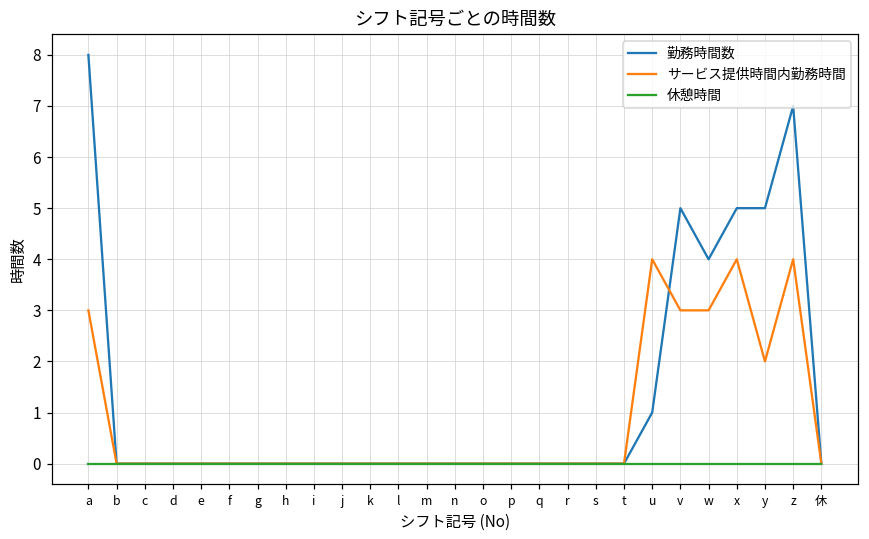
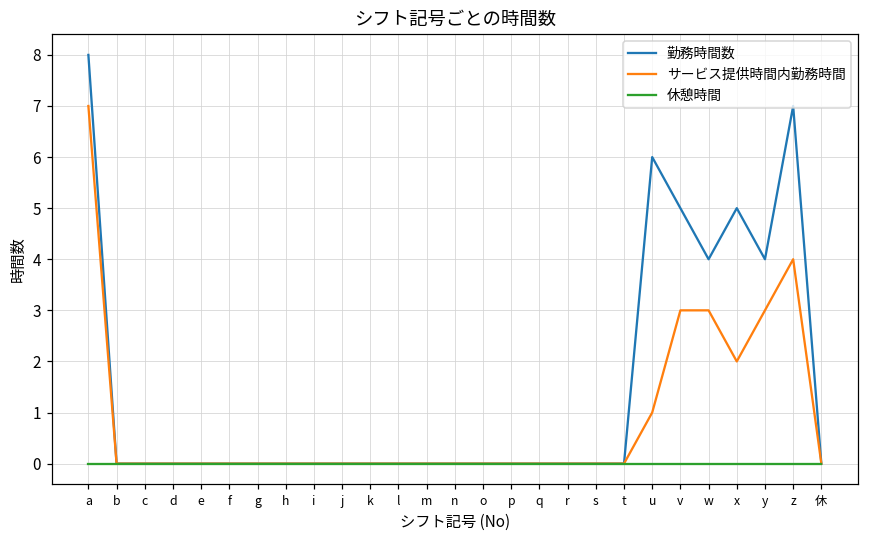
  {
    "勤務時間数": {
      "a": 8,
-     "u": 1,
+     "u": 6,
      "v": 5,
      "w": 4,
      "x": 5,
-     "y": 5
+     "y": 4
    },
    "サービス提供時間内勤務時間": {
-     "a": 3,
-     "u": 4,
+     "a": 7,
+     "u": 1,
      "v": 3,
      "w": 3,
-     "x": 4,
-     "y": 2,
+     "x": 2,
+     "y": 3,
      "z": 4
    },
    "休憩時間": {
      "a": 0,
      "u": 0,
      "v": 0,
      "w": 0,
      "x": 0,
      "y": 0,
      "z": 0
    }
  }
